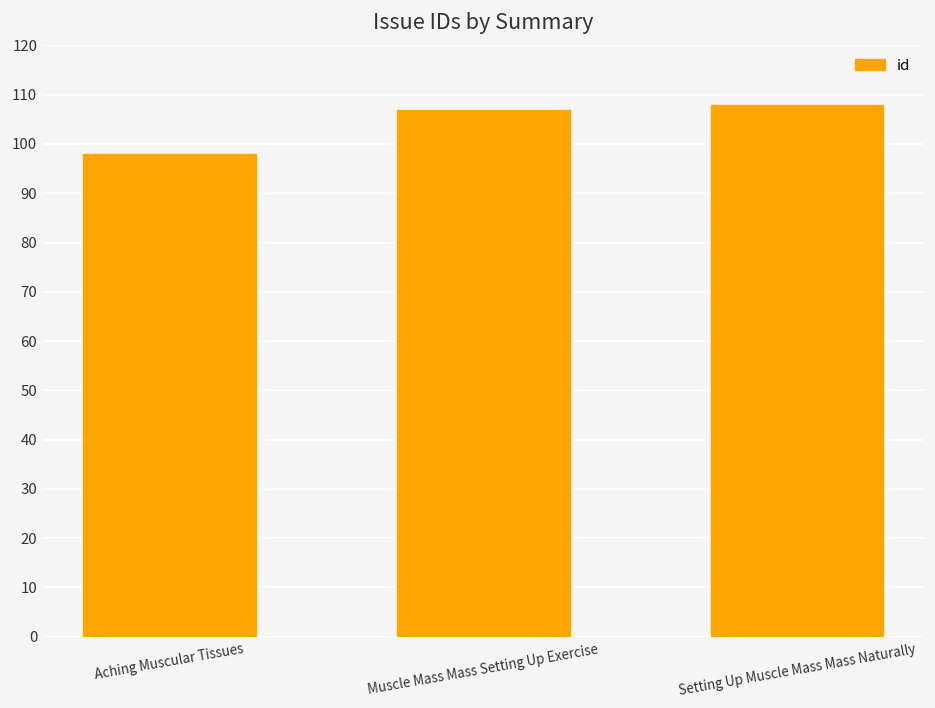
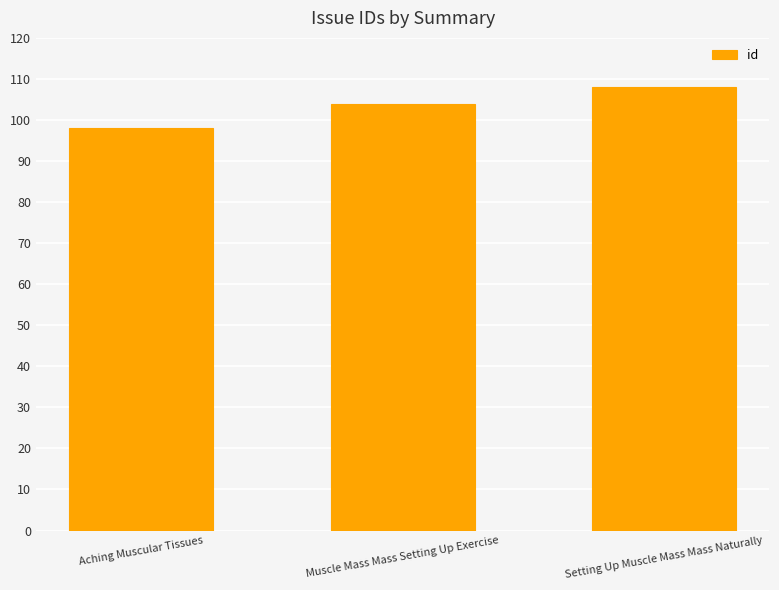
  {
    "Aching Muscular Tissues": 98,
-   "Muscle Mass Mass Setting Up Exercise": 107,
+   "Muscle Mass Mass Setting Up Exercise": 104,
    "Setting Up Muscle Mass Mass Naturally": 108
  }
